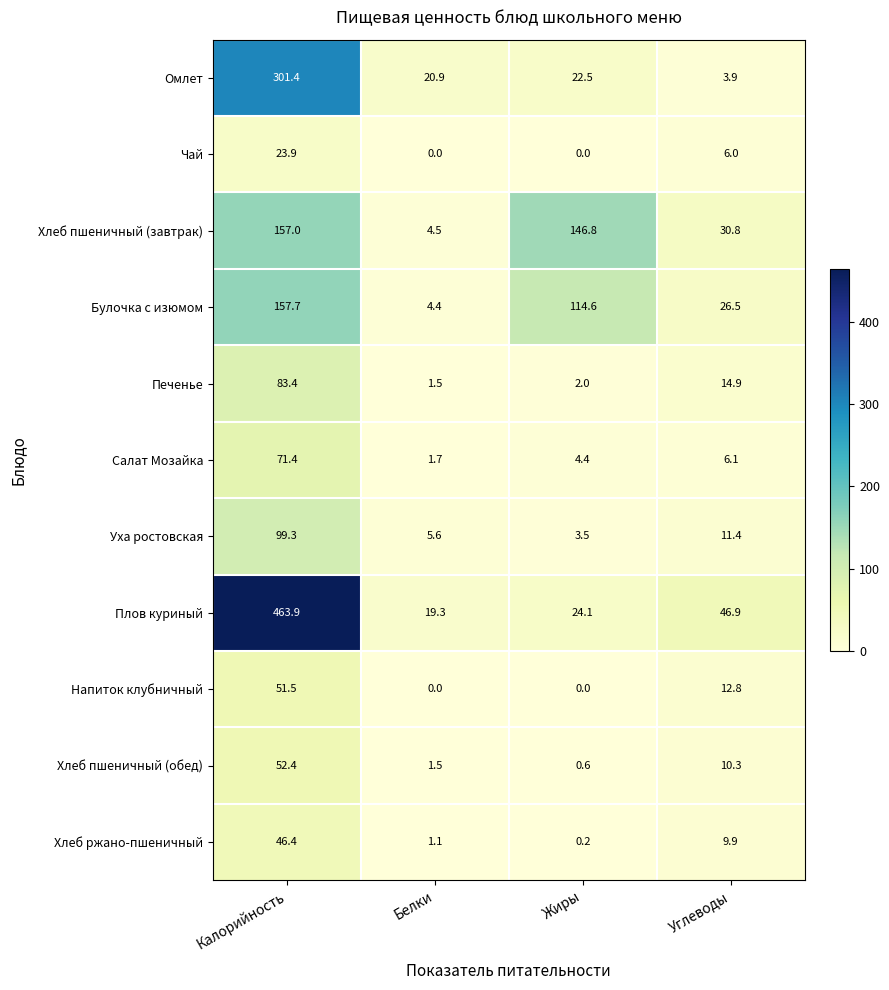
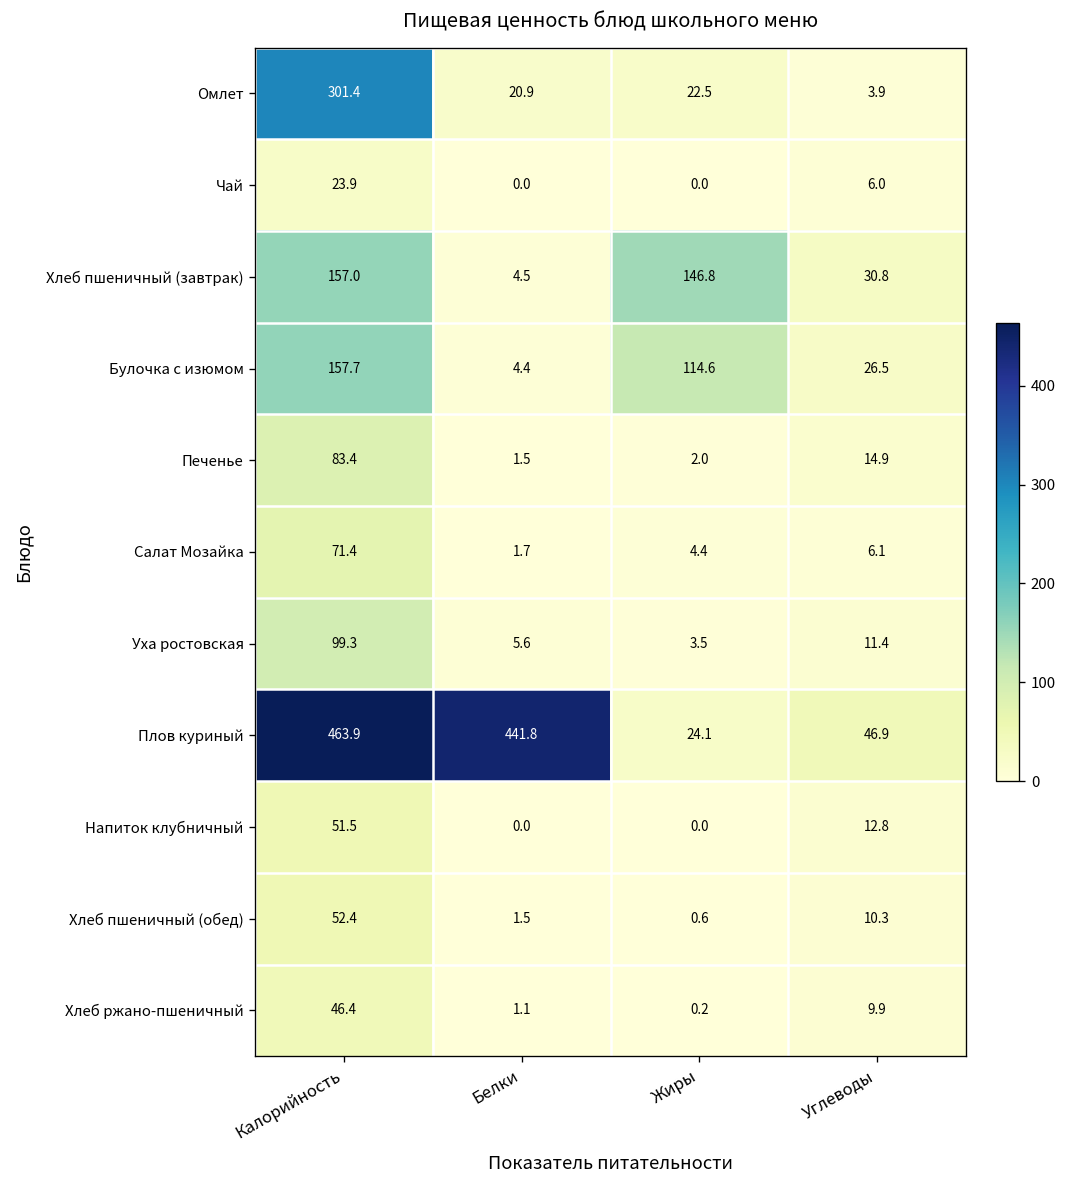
  {
    "Омлет": {
      "Калорийность": 301.4,
      "Белки": 20.9,
      "Жиры": 22.5,
      "Углеводы": 3.9
    },
    "Чай": {
      "Калорийность": 23.9,
      "Белки": 0.0,
      "Жиры": 0.0,
      "Углеводы": 6.0
    },
    "Хлеб пшеничный (завтрак)": {
      "Калорийность": 157.0,
      "Белки": 4.5,
      "Жиры": 146.8,
      "Углеводы": 30.8
    },
    "Булочка с изюмом": {
      "Калорийность": 157.7,
      "Белки": 4.4,
      "Жиры": 114.6,
      "Углеводы": 26.5
    },
    "Печенье": {
      "Калорийность": 83.4,
      "Белки": 1.5,
      "Жиры": 2.0,
      "Углеводы": 14.9
    },
    "Салат Мозайка": {
      "Калорийность": 71.4,
      "Белки": 1.7,
      "Жиры": 4.4,
      "Углеводы": 6.1
    },
    "Уха ростовская": {
      "Калорийность": 99.3,
      "Белки": 5.6,
      "Жиры": 3.5,
      "Углеводы": 11.4
    },
    "Плов куриный": {
      "Калорийность": 463.9,
-     "Белки": 19.3,
+     "Белки": 441.8,
      "Жиры": 24.1,
      "Углеводы": 46.9
    },
    "Напиток клубничный": {
      "Калорийность": 51.5,
      "Белки": 0.0,
      "Жиры": 0.0,
      "Углеводы": 12.8
    },
    "Хлеб пшеничный (обед)": {
      "Калорийность": 52.4,
      "Белки": 1.5,
      "Жиры": 0.6,
      "Углеводы": 10.3
    },
    "Хлеб ржано-пшеничный": {
      "Калорийность": 46.4,
      "Белки": 1.1,
      "Жиры": 0.2,
      "Углеводы": 9.9
    }
  }
